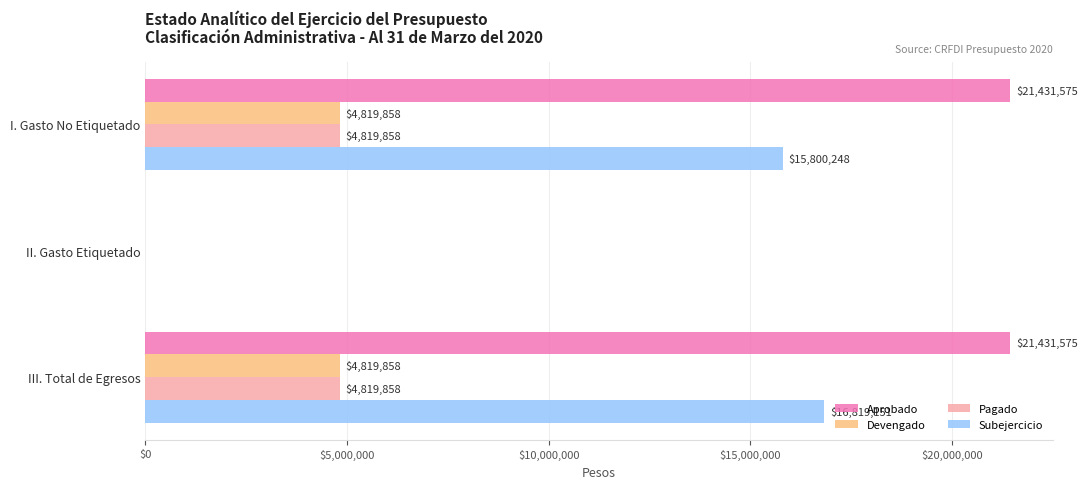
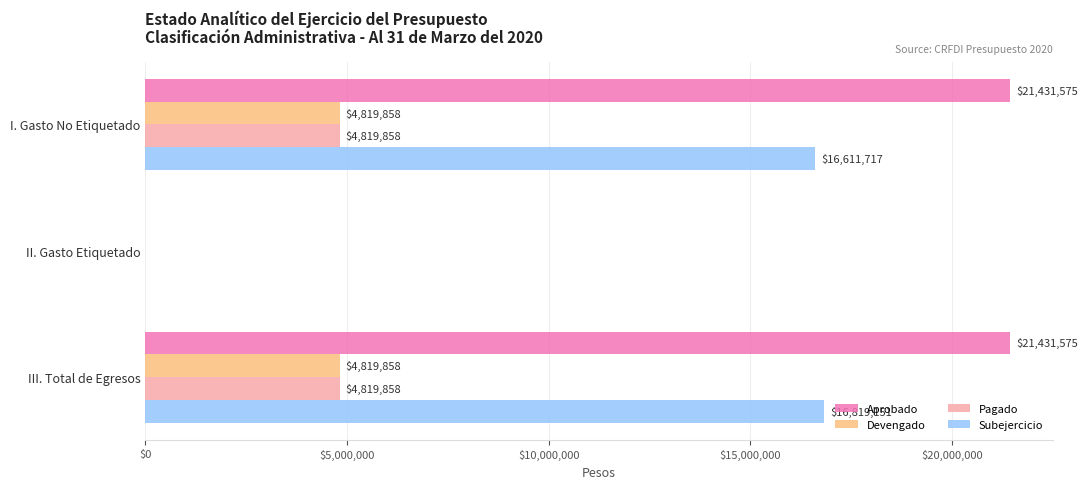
  {
    "Subejercicio": {
-     "I. Gasto No Etiquetado": "$15,800,248",
+     "I. Gasto No Etiquetado": "$16,611,717",
      "III. Total de Egresos": "$16,819,151"
    }
  }
